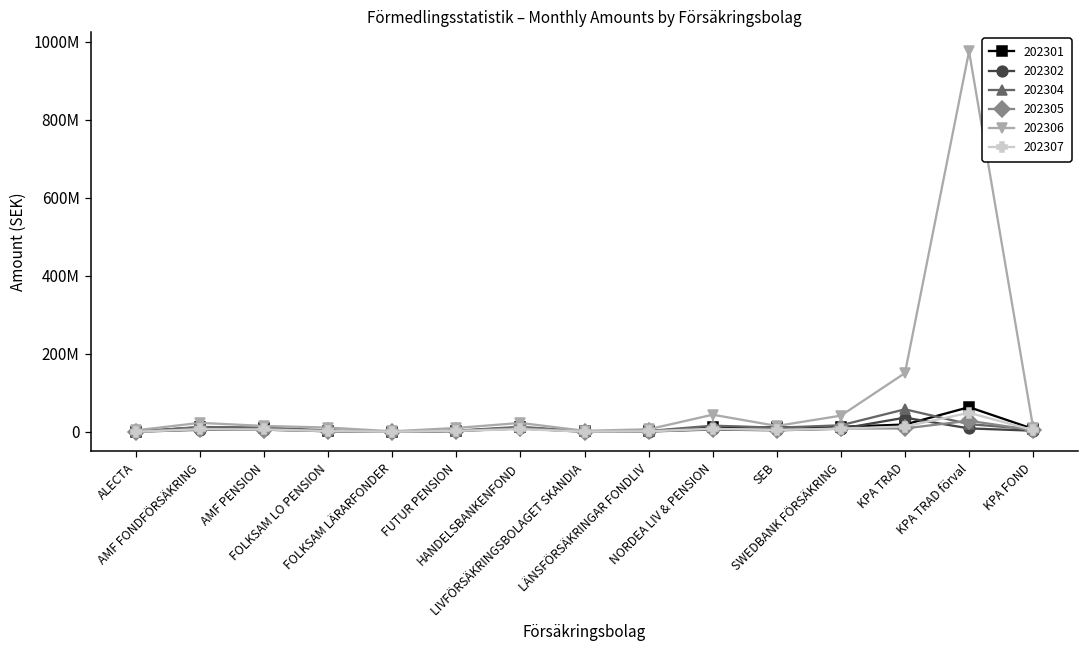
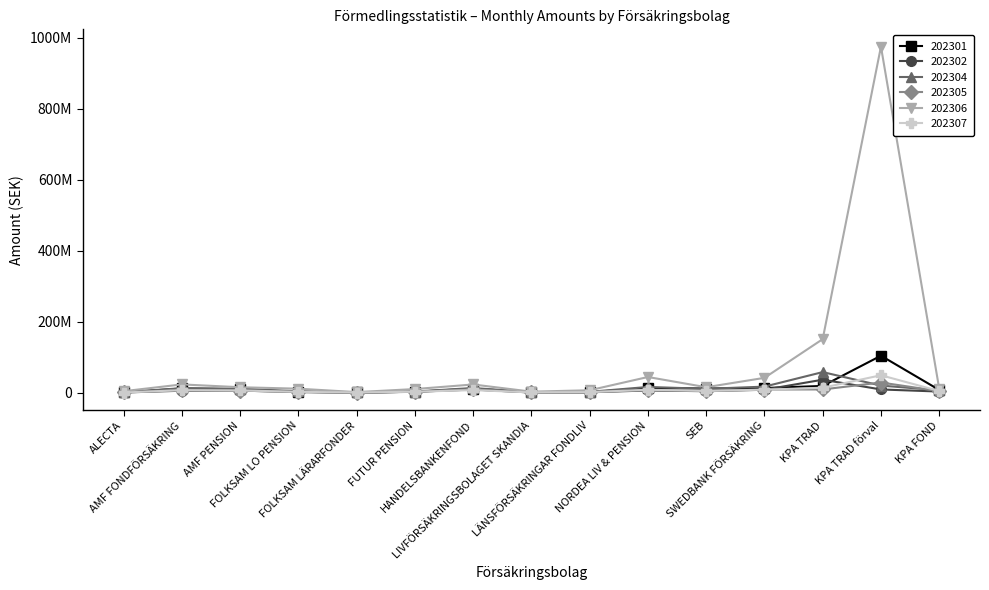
  {
    "202301": {
-     "KPA TRAD förval": 60000000
+     "KPA TRAD förval": 100000000
    }
  }
